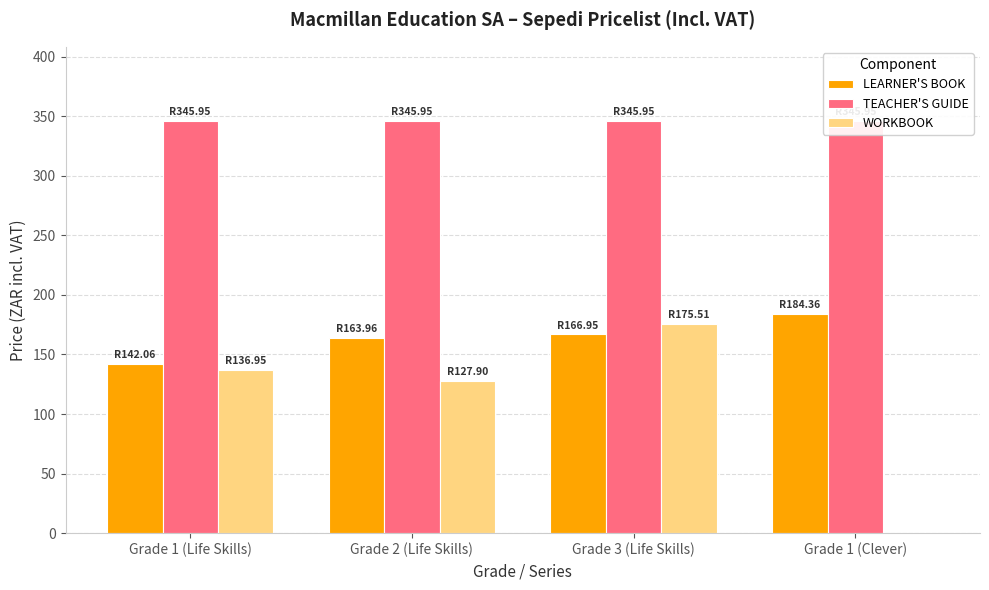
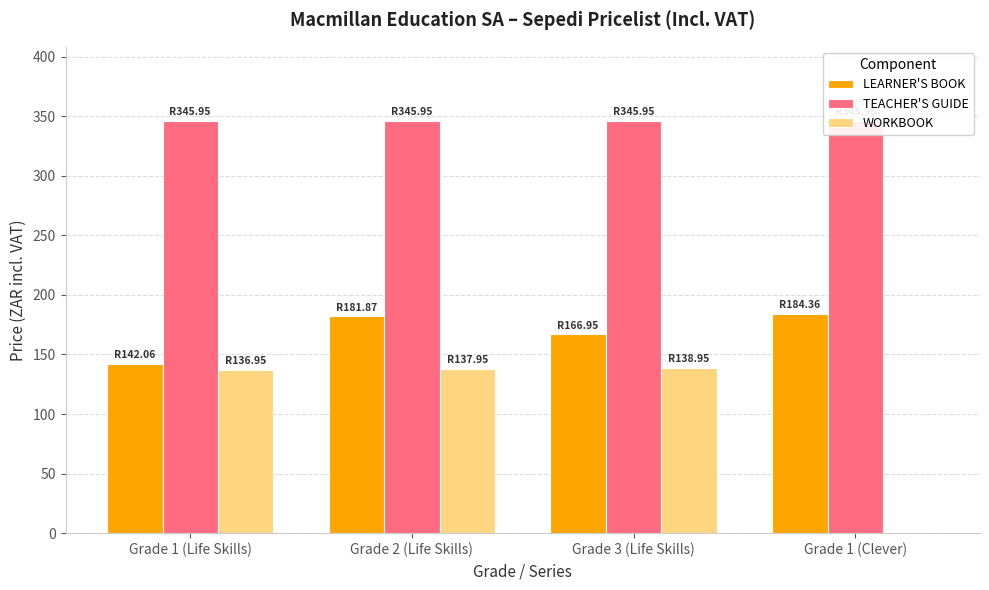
  {
    "LEARNER'S BOOK": {
-     "Grade 2 (Life Skills)": 163.96
+     "Grade 2 (Life Skills)": 181.87
    },
    "TEACHER'S GUIDE": {
      "Grade 1 (Life Skills)": 346,
      "Grade 2 (Life Skills)": 346,
      "Grade 3 (Life Skills)": 346
    },
    "WORKBOOK": {
-     "Grade 2 (Life Skills)": 127.90,
-     "Grade 3 (Life Skills)": 175.51
+     "Grade 2 (Life Skills)": 137.95,
+     "Grade 3 (Life Skills)": 138.95
    }
  }
